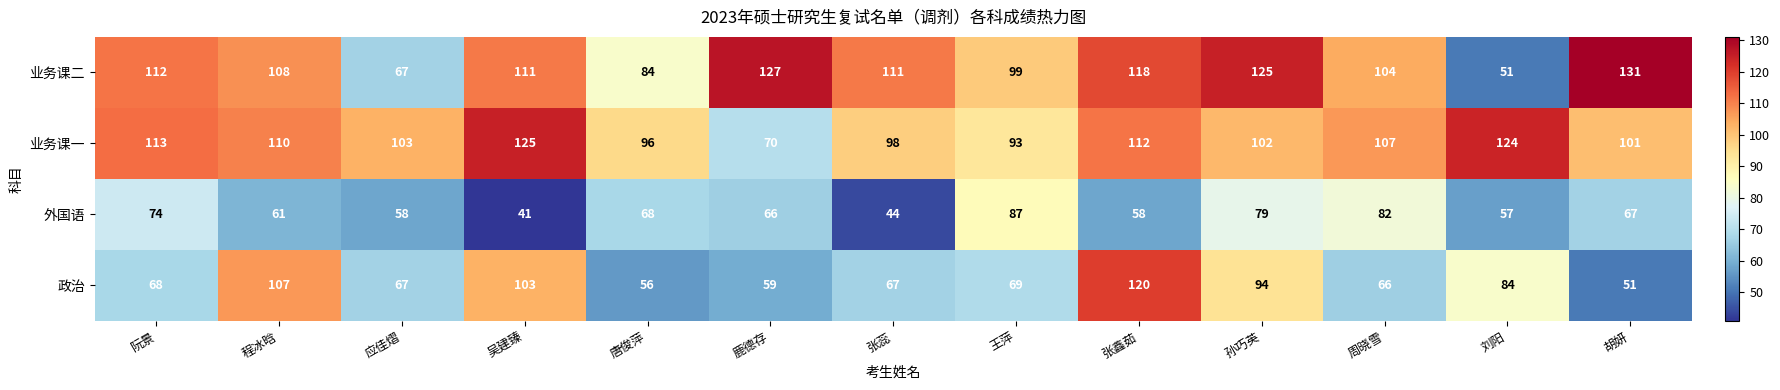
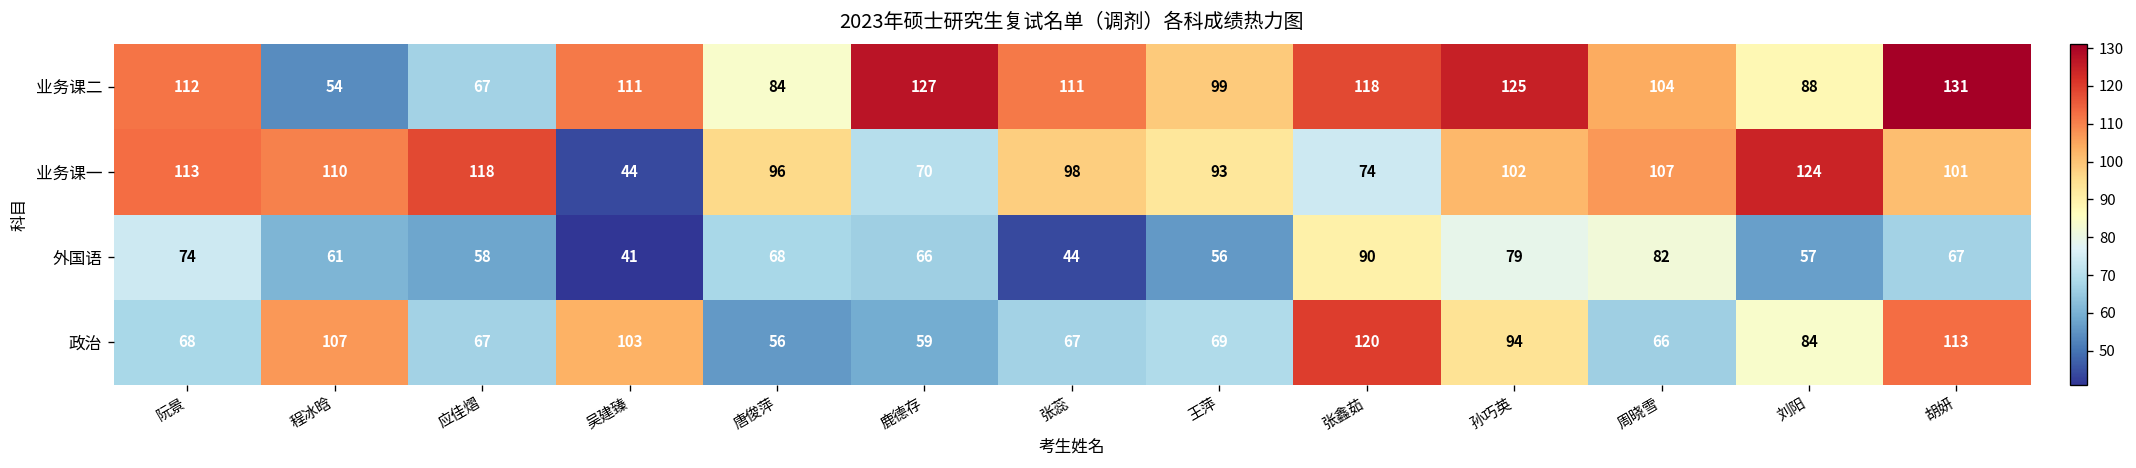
  {
    "业务课二": {
      "阮景": 112,
-     "程冰晗": 108,
+     "程冰晗": 54,
      "应佳熠": 67,
      "吴建臻": 111,
      "唐俊萍": 84,
      "鹿德存": 127,
      "张蕊": 111,
      "王萍": 99,
      "张鑫茹": 118,
      "孙巧英": 125,
      "周晓雪": 104,
-     "刘阳": 51,
+     "刘阳": 88,
      "胡妍": 131
    },
    "业务课一": {
      "阮景": 113,
      "程冰晗": 110,
-     "应佳熠": 103,
-     "吴建臻": 125,
+     "应佳熠": 118,
+     "吴建臻": 44,
      "唐俊萍": 96,
      "鹿德存": 70,
      "张蕊": 98,
      "王萍": 93,
-     "张鑫茹": 112,
+     "张鑫茹": 74,
      "孙巧英": 102,
      "周晓雪": 107,
      "刘阳": 124,
      "胡妍": 101
    },
    "外国语": {
      "阮景": 74,
      "程冰晗": 61,
      "应佳熠": 58,
      "吴建臻": 41,
      "唐俊萍": 68,
      "鹿德存": 66,
      "张蕊": 44,
-     "王萍": 87,
-     "张鑫茹": 58,
+     "王萍": 56,
+     "张鑫茹": 90,
      "孙巧英": 79,
      "周晓雪": 82,
      "刘阳": 57,
      "胡妍": 67
    },
    "政治": {
      "阮景": 68,
      "程冰晗": 107,
      "应佳熠": 67,
      "吴建臻": 103,
      "唐俊萍": 56,
      "鹿德存": 59,
      "张蕊": 67,
      "王萍": 69,
      "张鑫茹": 120,
      "孙巧英": 94,
      "周晓雪": 66,
      "刘阳": 84,
-     "胡妍": 51
+     "胡妍": 113
    }
  }
